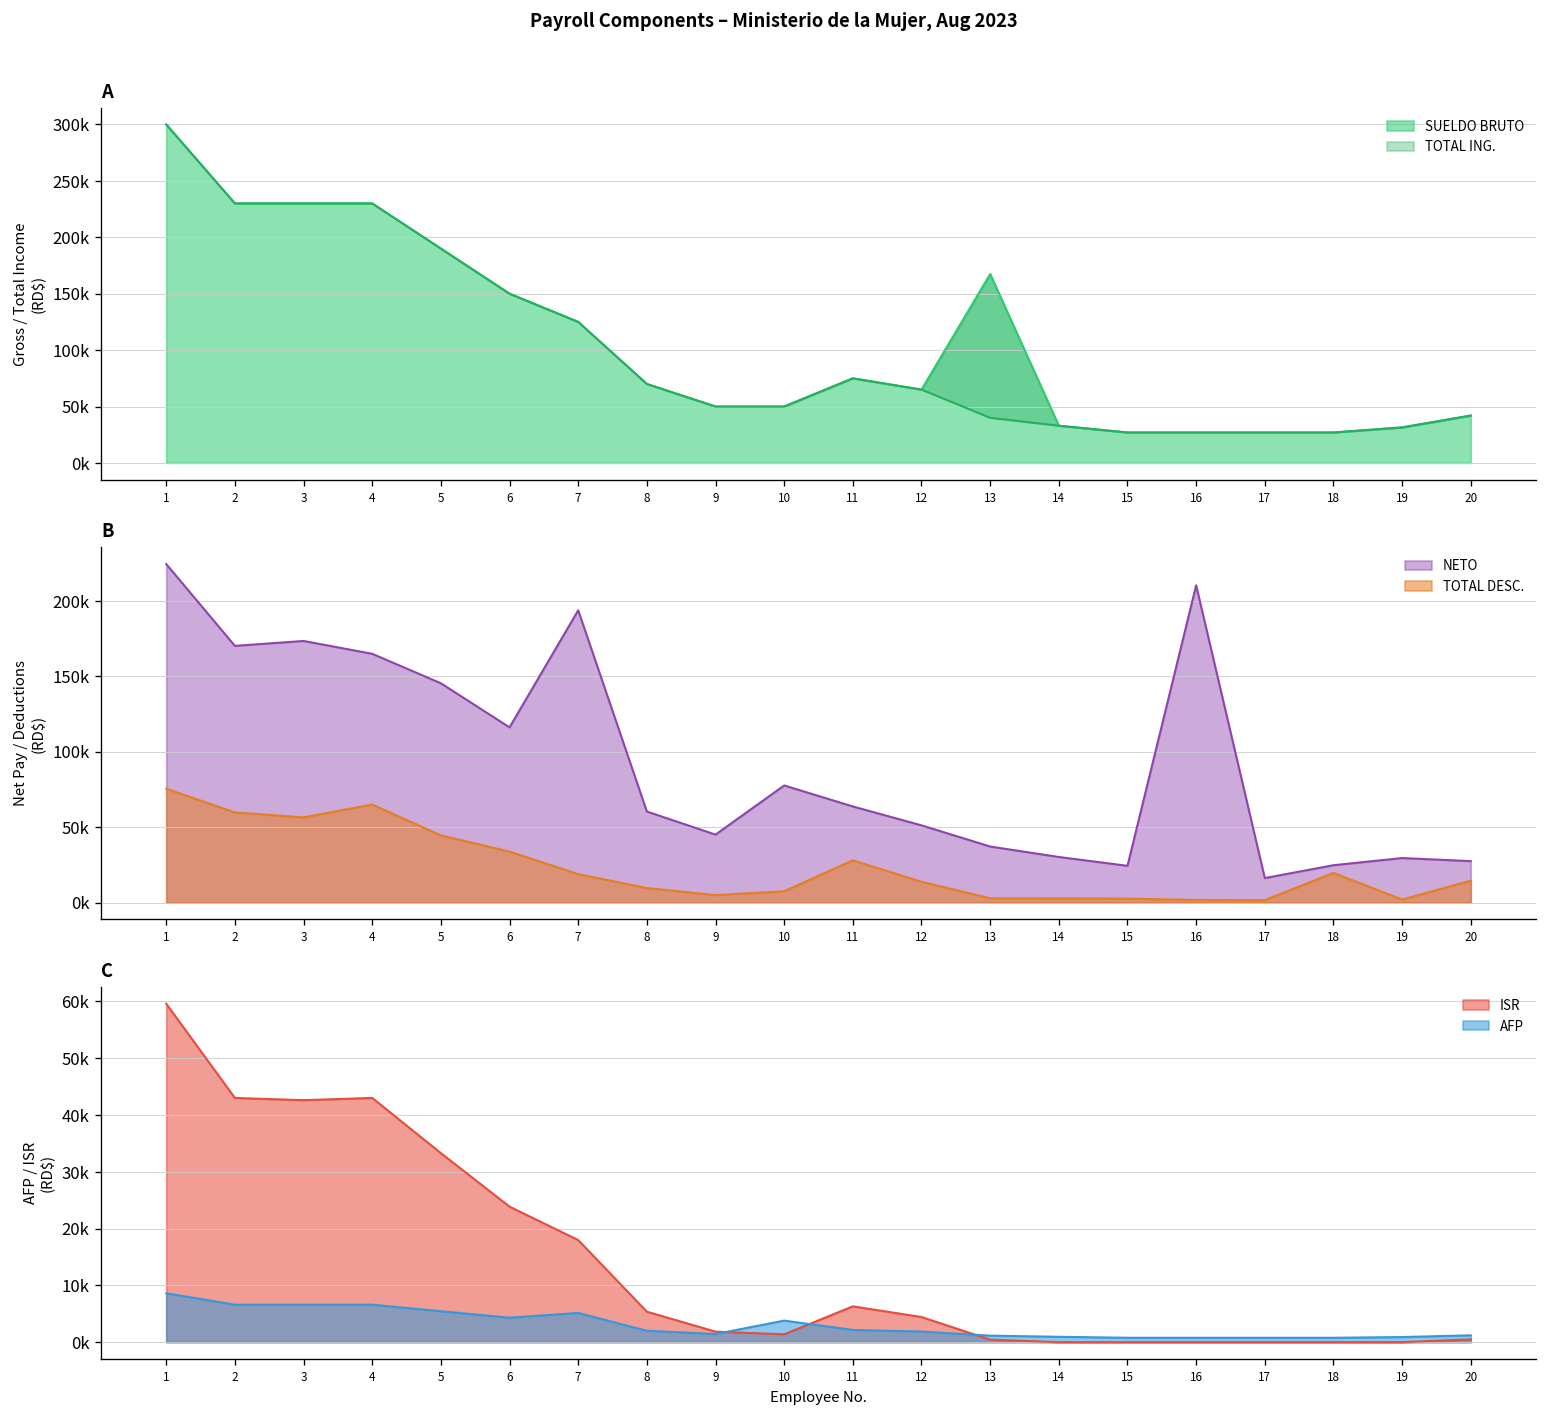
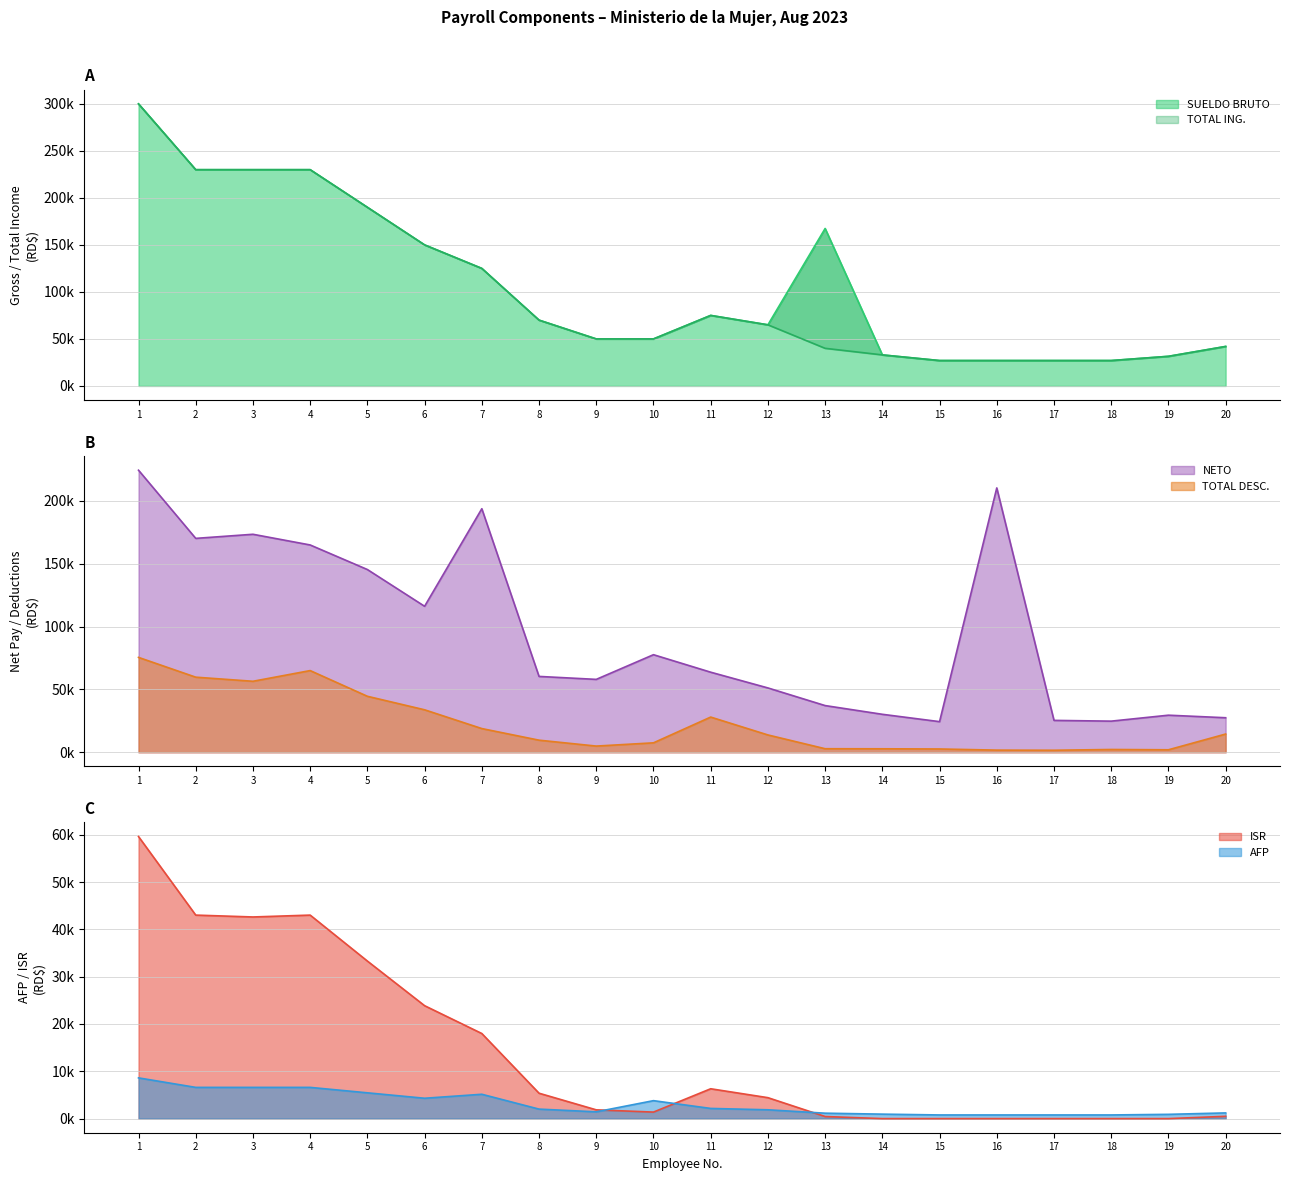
  {
    "B": {
      "NETO": {
        "1": 224000,
        "2": 170000,
        "3": 173000,
        "4": 165000,
        "5": 145000,
        "6": 116000,
        "7": 194000,
        "8": 60000,
-       "9": 45000,
+       "9": 58000,
        "10": 78000,
        "11": 64000,
        "12": 51000,
        "13": 37000,
        "14": 30000,
        "15": 24000,
        "16": 210000,
-       "17": 16000,
+       "17": 25000,
        "18": 25000,
        "19": 30000,
        "20": 27000
      },
      "TOTAL DESC.": {
        "1": 76000,
        "2": 60000,
        "3": 57000,
        "4": 65000,
        "5": 45000,
        "6": 34000,
        "7": 19000,
        "8": 10000,
        "9": 5000,
        "10": 8000,
        "11": 28000,
        "12": 14000,
        "13": 3000,
        "14": 3000,
        "15": 3000,
        "16": 2000,
        "17": 2000,
-       "18": 20000,
+       "18": 2000,
        "19": 2000,
        "20": 15000
      }
    },
    "C": {
      "ISR": {
        "1": 60000,
        "2": 43000,
        "3": 43000,
        "4": 43000,
        "5": 33000,
        "6": 24000,
        "7": 18000,
        "8": 5000,
        "10": 1000,
        "11": 6000,
        "12": 4000,
        "13": 0,
        "14": 0,
        "15": 0,
        "16": 0,
        "17": 0,
        "18": 0,
        "19": 0,
        "20": 0
      },
      "AFP": {
        "1": 9000,
        "2": 7000,
        "3": 7000,
        "4": 7000,
        "5": 5000,
        "6": 4000,
        "7": 5000,
        "8": 2000,
        "10": 4000,
        "11": 2000,
        "12": 2000,
        "13": 1000,
        "14": 1000,
        "15": 1000,
        "16": 1000,
        "17": 1000,
        "18": 1000,
        "19": 1000,
        "20": 1000
      }
    }
  }
